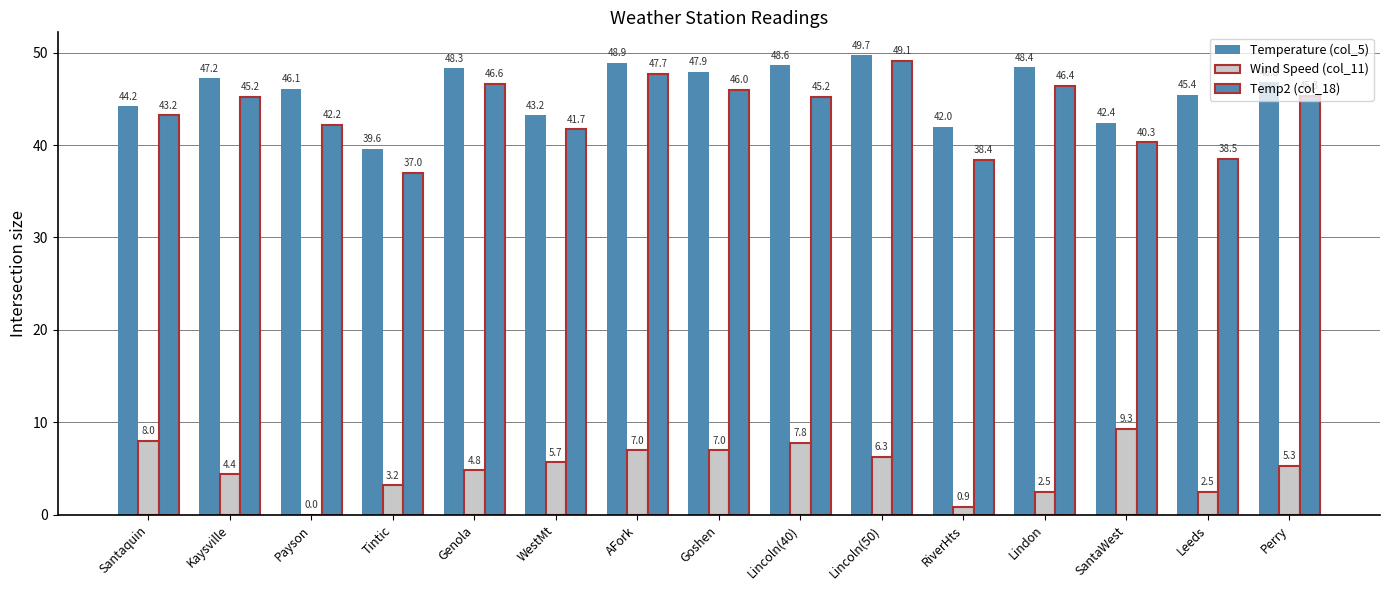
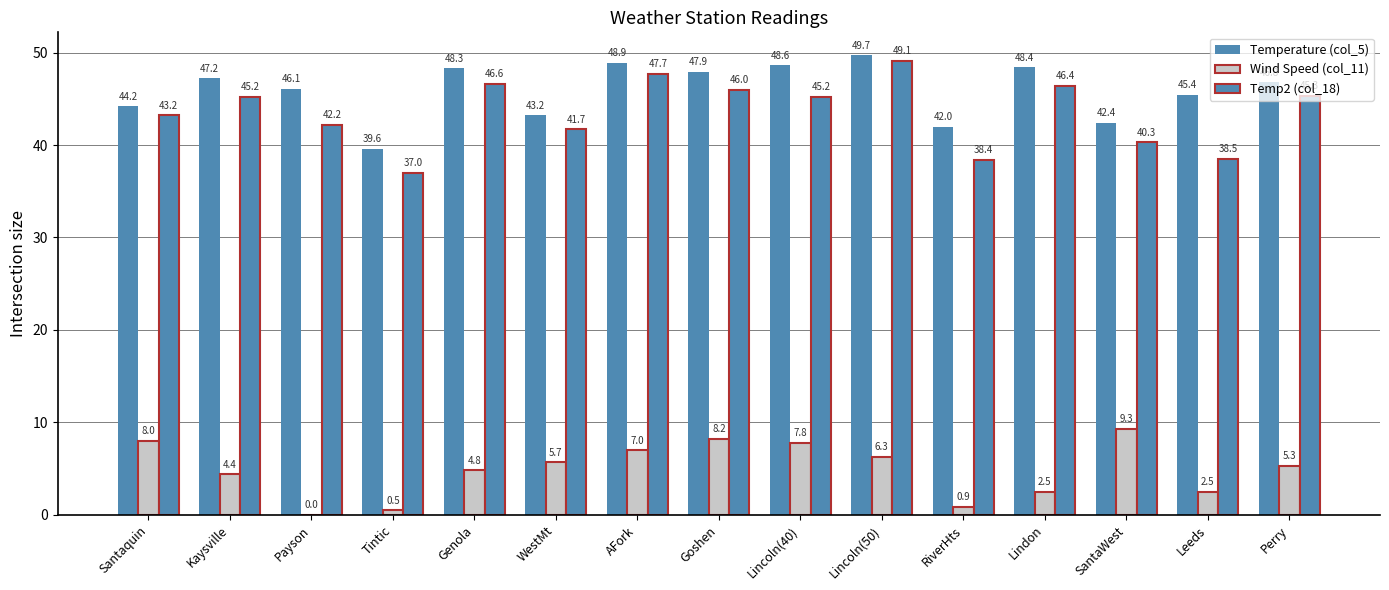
  {
    "Wind Speed (col_11)": {
      "Santaquin": 8.0,
      "Kaysville": 4.4,
      "Payson": 0.0,
-     "Tintic": 3.2,
+     "Tintic": 0.5,
      "Genola": 4.8,
      "WestMt": 5.7,
      "AFork": 7.0,
-     "Goshen": 7.0,
+     "Goshen": 8.2,
      "Lincoln(40)": 7.8,
      "Lincoln(50)": 6.3,
      "RiverHts": 0.9,
      "Lindon": 2.5,
      "SantaWest": 9.3,
      "Leeds": 2.5,
      "Perry": 5.3
    }
  }
